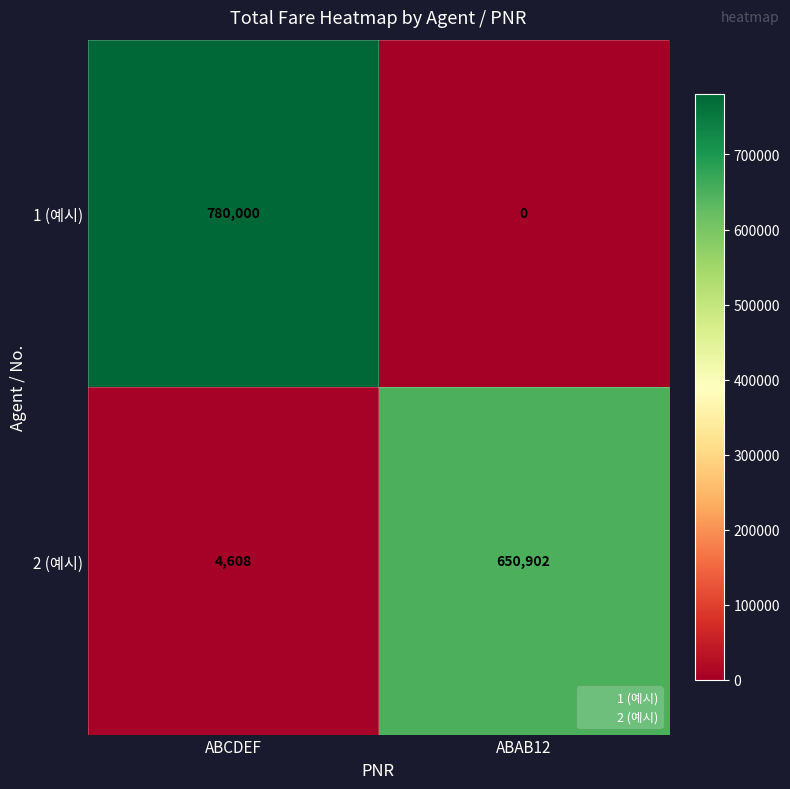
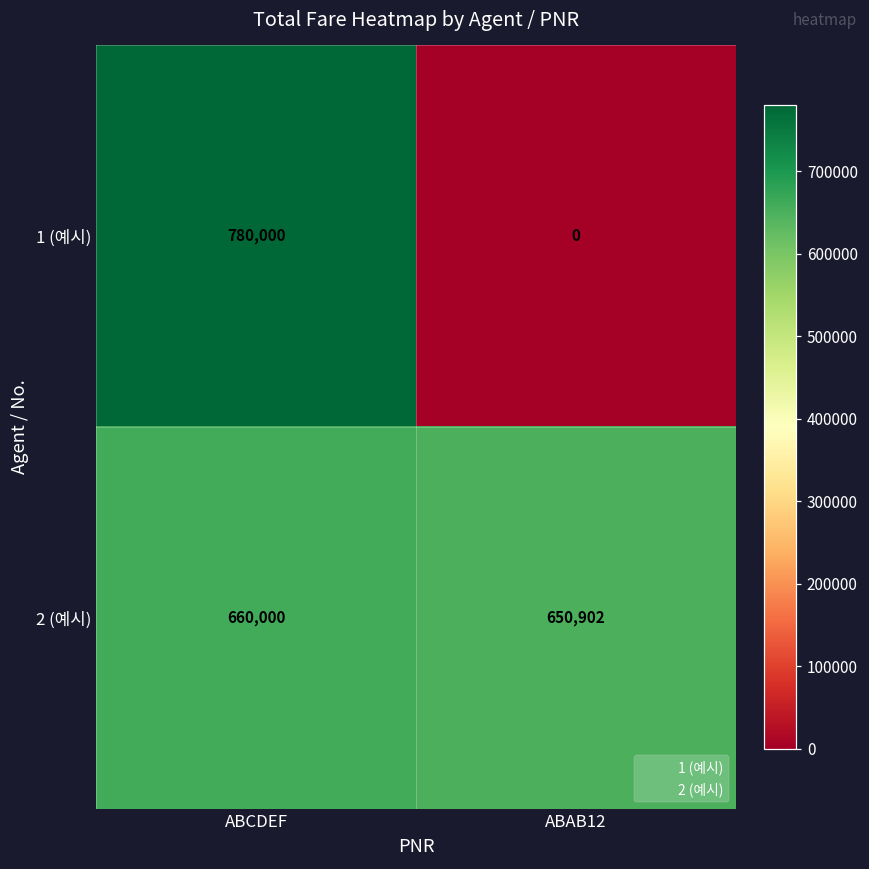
  {
    "1 (예시)": {
      "ABCDEF": "780,000",
      "ABAB12": "0"
    },
    "2 (예시)": {
-     "ABCDEF": "4,608",
+     "ABCDEF": "660,000",
      "ABAB12": "650,902"
    }
  }
